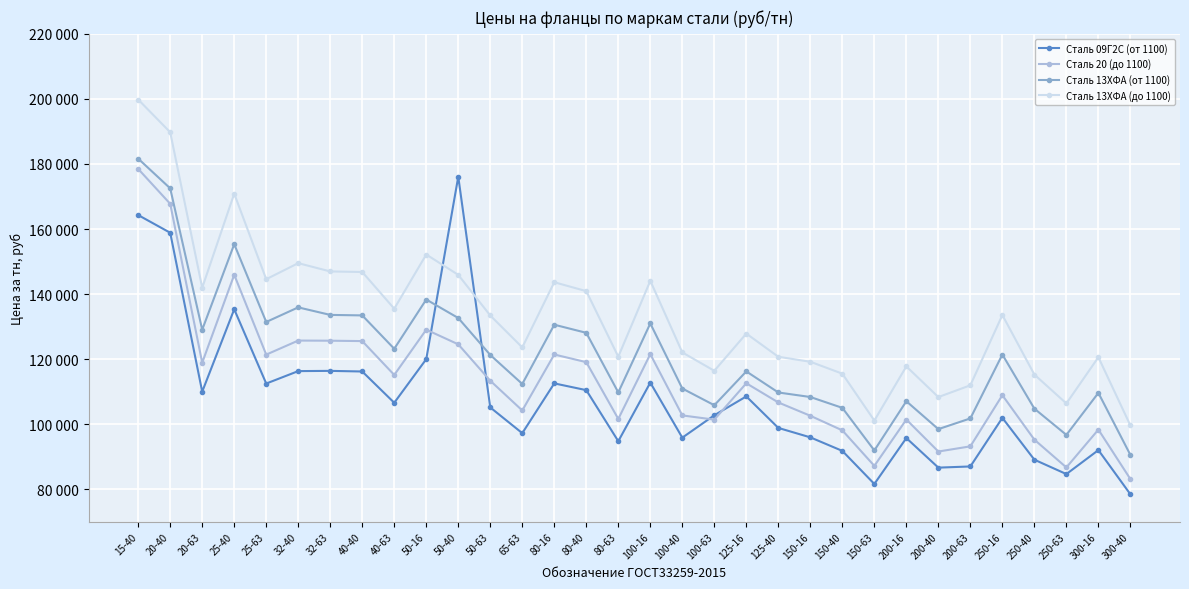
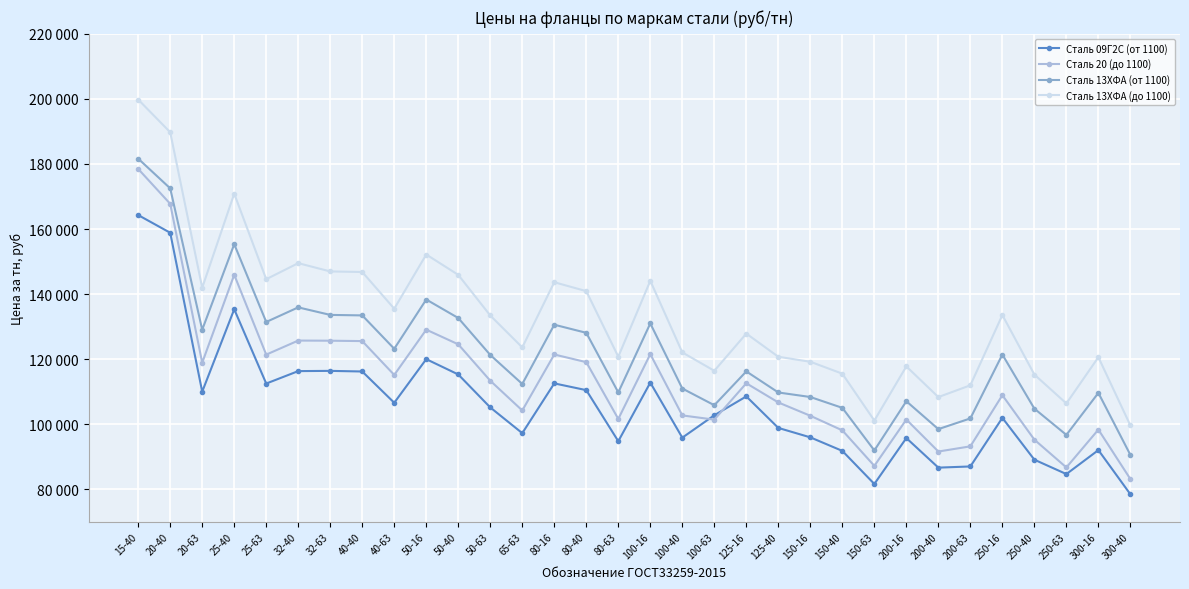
  {
    "Сталь 09Г2С (от 1100)": {
      "15-40": 164000,
      "20-40": 159000,
      "20-63": 110000,
      "25-40": 135000,
      "25-63": 113000,
      "32-40": 116000,
      "32-63": 116000,
      "40-40": 116000,
      "40-63": 107000,
      "50-16": 120000,
-     "50-40": 176000,
+     "50-40": 115000,
      "50-63": 105000,
      "65-63": 97000,
      "80-16": 113000,
      "80-40": 110000,
      "80-63": 95000,
      "100-16": 113000,
      "100-40": 96000,
      "100-63": 103000,
      "125-16": 109000,
      "125-40": 99000,
      "150-16": 96000,
      "150-40": 92000,
      "150-63": 82000,
      "200-16": 96000,
      "200-40": 87000,
      "200-63": 87000,
      "250-16": 102000,
      "250-40": 89000,
      "250-63": 85000,
      "300-16": 92000,
      "300-40": 78000
    }
  }
